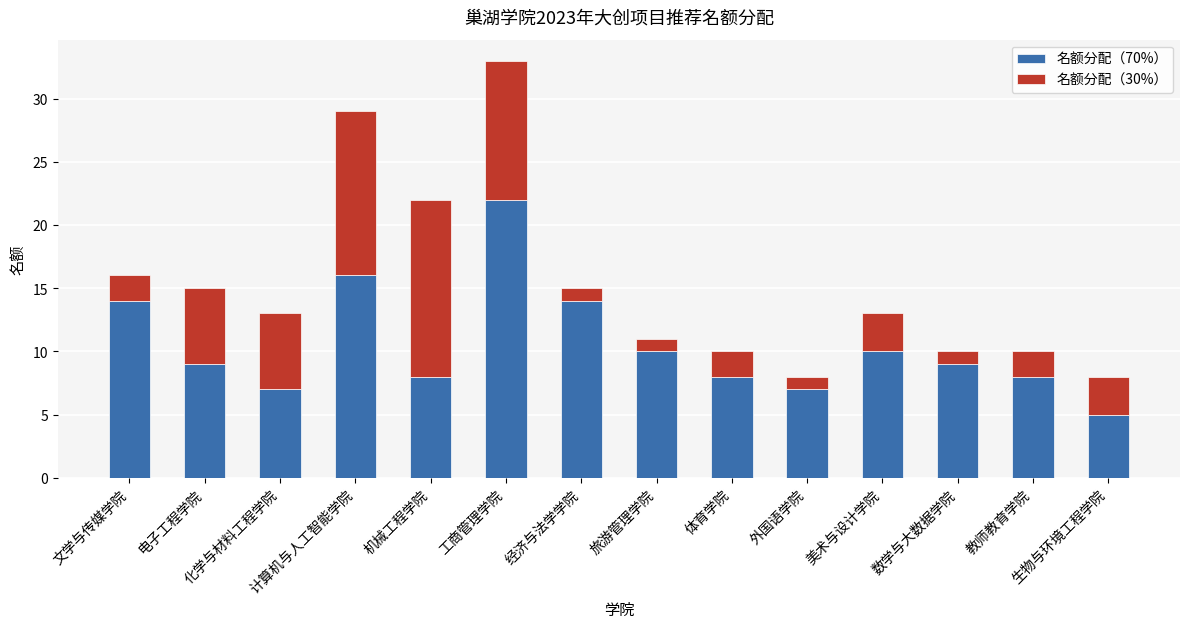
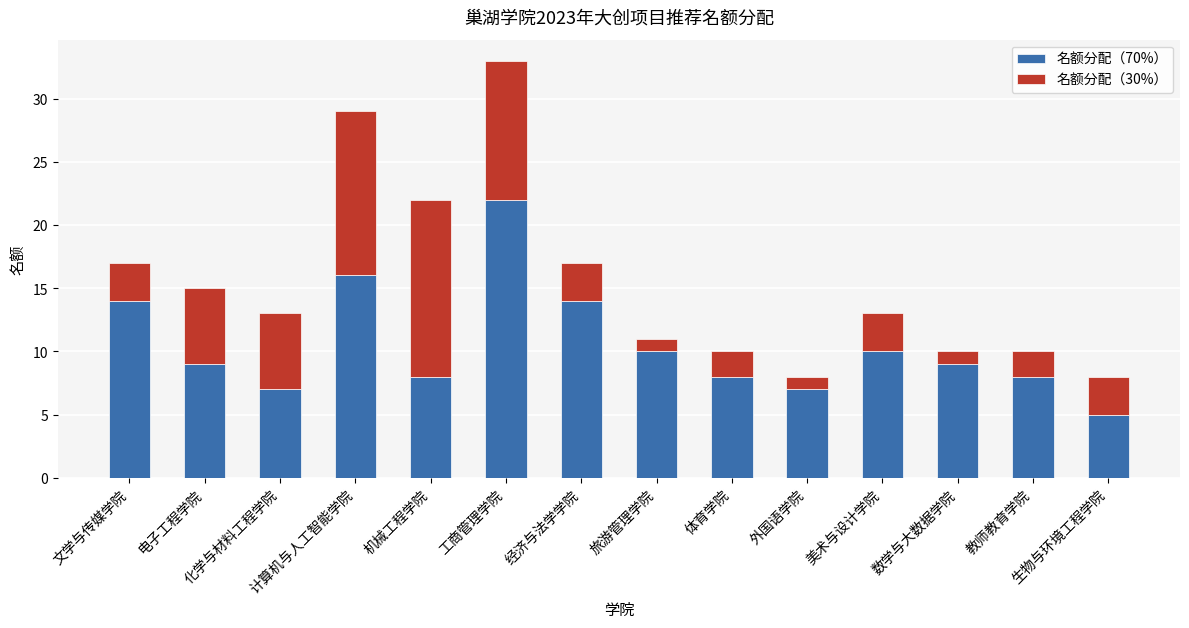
  {
    "名额分配（70%）": {
      "文学与传媒学院": 14,
      "电子工程学院": 9,
      "化学与材料工程学院": 7,
      "计算机与人工智能学院": 16,
      "机械工程学院": 8,
      "工商管理学院": 22,
      "经济与法学学院": 14,
      "旅游管理学院": 10,
      "体育学院": 8,
      "外国语学院": 7,
      "美术与设计学院": 10,
      "数学与大数据学院": 9,
      "教师教育学院": 8,
      "生物与环境工程学院": 5
    },
    "名额分配（30%）": {
-     "文学与传媒学院": 2,
+     "文学与传媒学院": 3,
      "电子工程学院": 6,
      "化学与材料工程学院": 6,
      "计算机与人工智能学院": 13,
      "机械工程学院": 14,
      "工商管理学院": 11,
-     "经济与法学学院": 1,
+     "经济与法学学院": 3,
      "旅游管理学院": 1,
      "体育学院": 2,
      "外国语学院": 1,
      "美术与设计学院": 3,
      "数学与大数据学院": 1,
      "教师教育学院": 2,
      "生物与环境工程学院": 3
    }
  }
